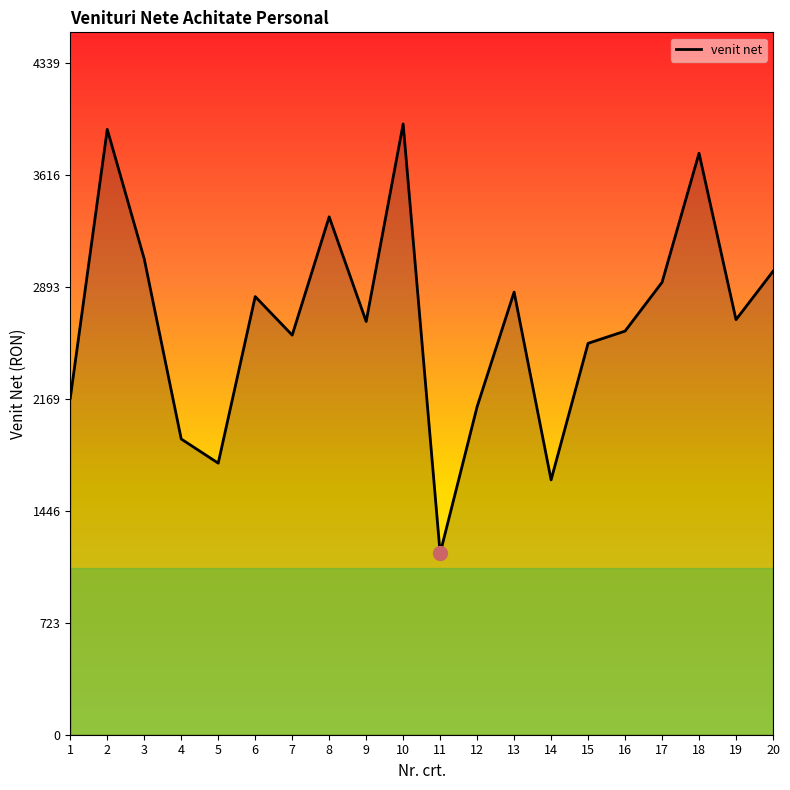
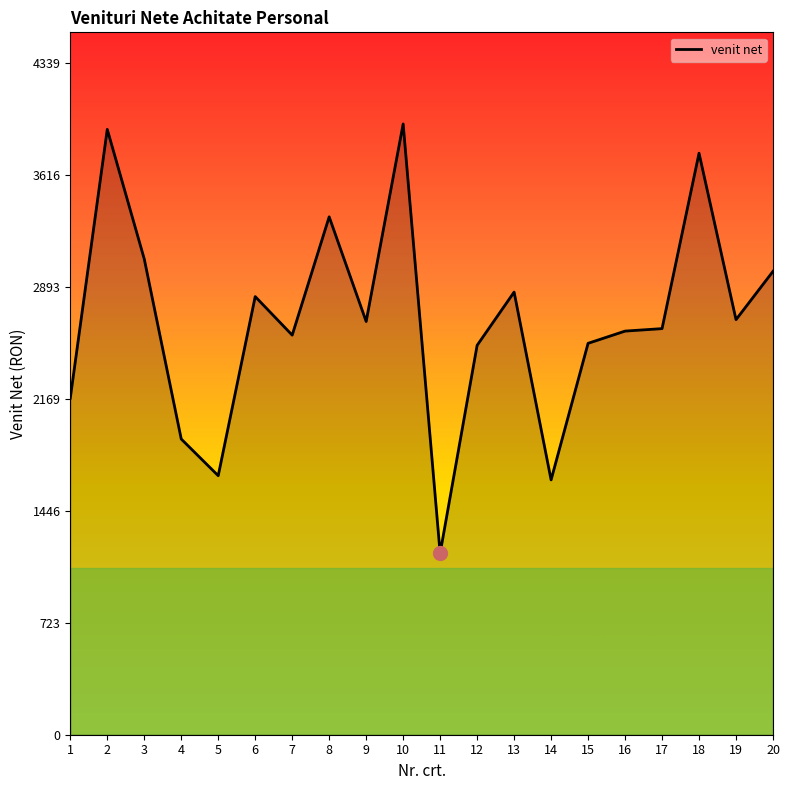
  {
    "venit net": {
      "1": 2170,
      "2": 3910,
      "3": 3070,
      "4": 1910,
-     "5": 1750,
+     "5": 1670,
      "6": 2830,
      "7": 2580,
      "8": 3350,
      "9": 2670,
      "10": 3950,
-     "12": 2120,
+     "12": 2520,
      "13": 2860,
      "14": 1650,
      "15": 2530,
      "16": 2610,
-     "17": 2920,
+     "17": 2620,
      "18": 3760,
      "19": 2680,
      "20": 2990
    }
  }
